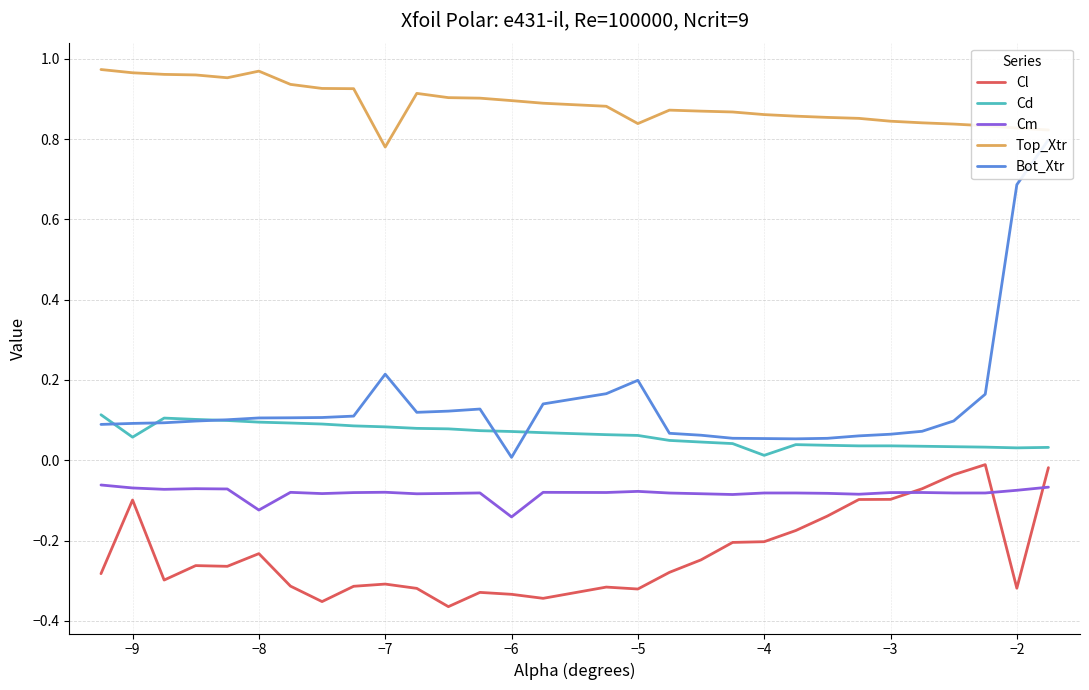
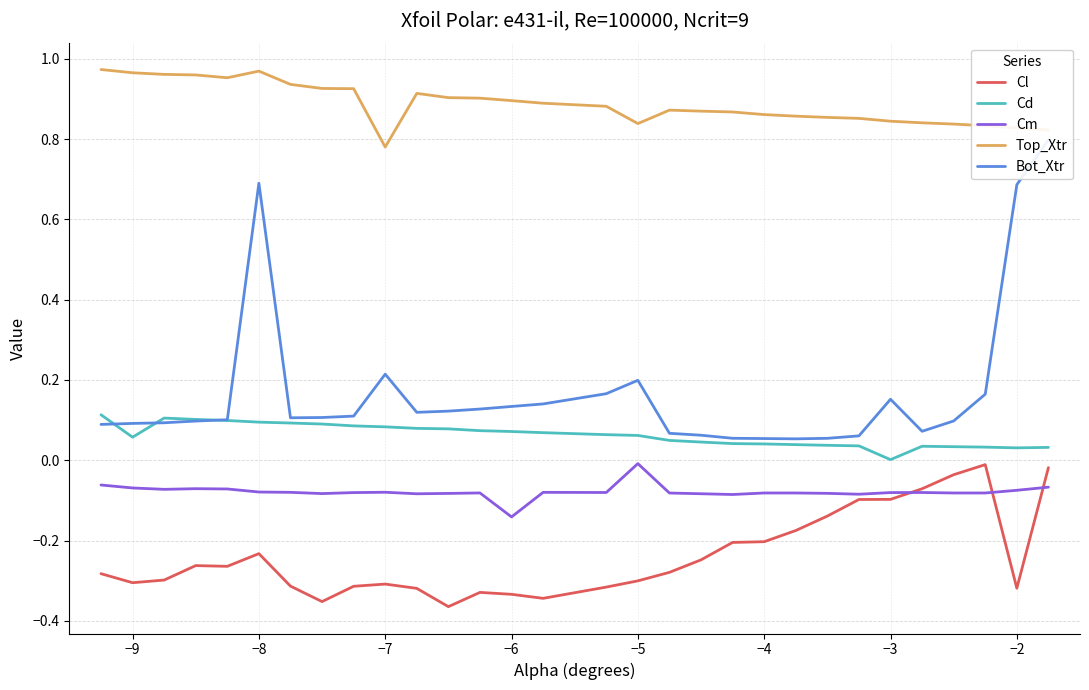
  {
    "Cl": {
-     "−9": -0.10,
+     "−9": -0.30,
      "−8": -0.23,
      "−7": -0.31,
      "−6": -0.33,
-     "−5": -0.32,
+     "−5": -0.30,
      "−4": -0.20,
      "−3": -0.10,
      "−2": -0.32
    },
    "Cd": {
      "−9": 0.06,
      "−8": 0.10,
      "−7": 0.08,
      "−6": 0.07,
      "−5": 0.06,
-     "−4": 0.01,
-     "−3": 0.04,
+     "−4": 0.04,
+     "−3": 0.00,
      "−2": 0.03
    },
    "Cm": {
      "−9": -0.07,
-     "−8": -0.12,
+     "−8": -0.08,
      "−7": -0.08,
      "−6": -0.14,
-     "−5": -0.08,
+     "−5": -0.01,
      "−4": -0.08,
      "−3": -0.08,
      "−2": -0.07
    },
    "Top_Xtr": {
      "−9": 0.96,
      "−8": 0.97,
      "−7": 0.78,
      "−6": 0.90,
      "−5": 0.84,
      "−4": 0.86,
      "−3": 0.84
    },
    "Bot_Xtr": {
      "−9": 0.09,
-     "−8": 0.11,
+     "−8": 0.69,
      "−7": 0.21,
-     "−6": 0.01,
+     "−6": 0.13,
      "−5": 0.20,
      "−4": 0.05,
-     "−3": 0.07,
+     "−3": 0.15,
      "−2": 0.69
    }
  }
